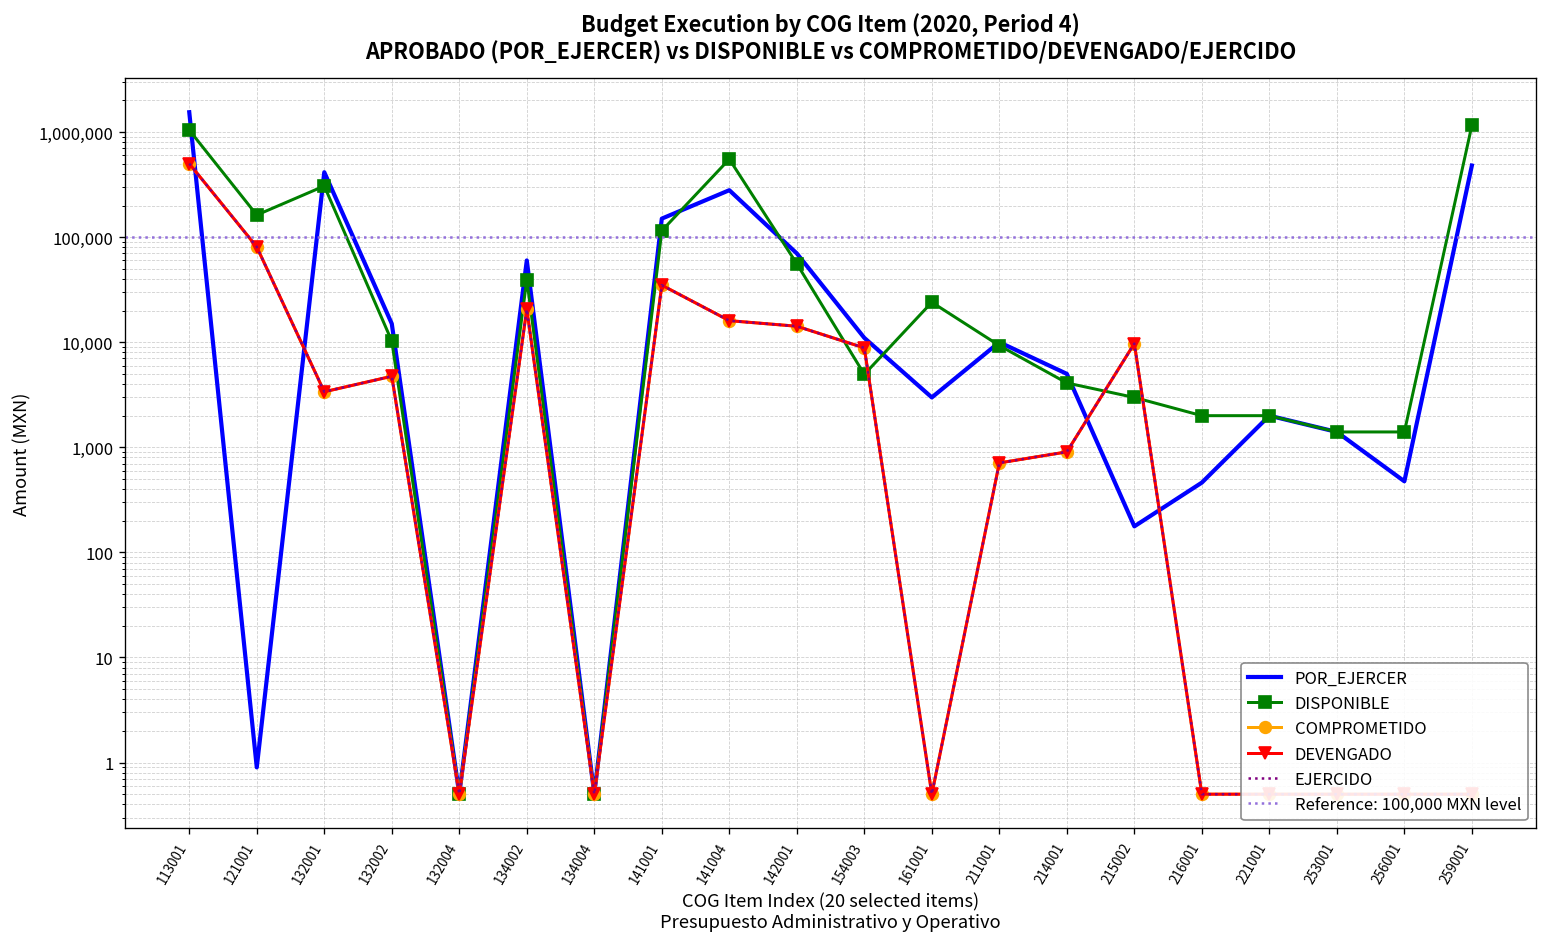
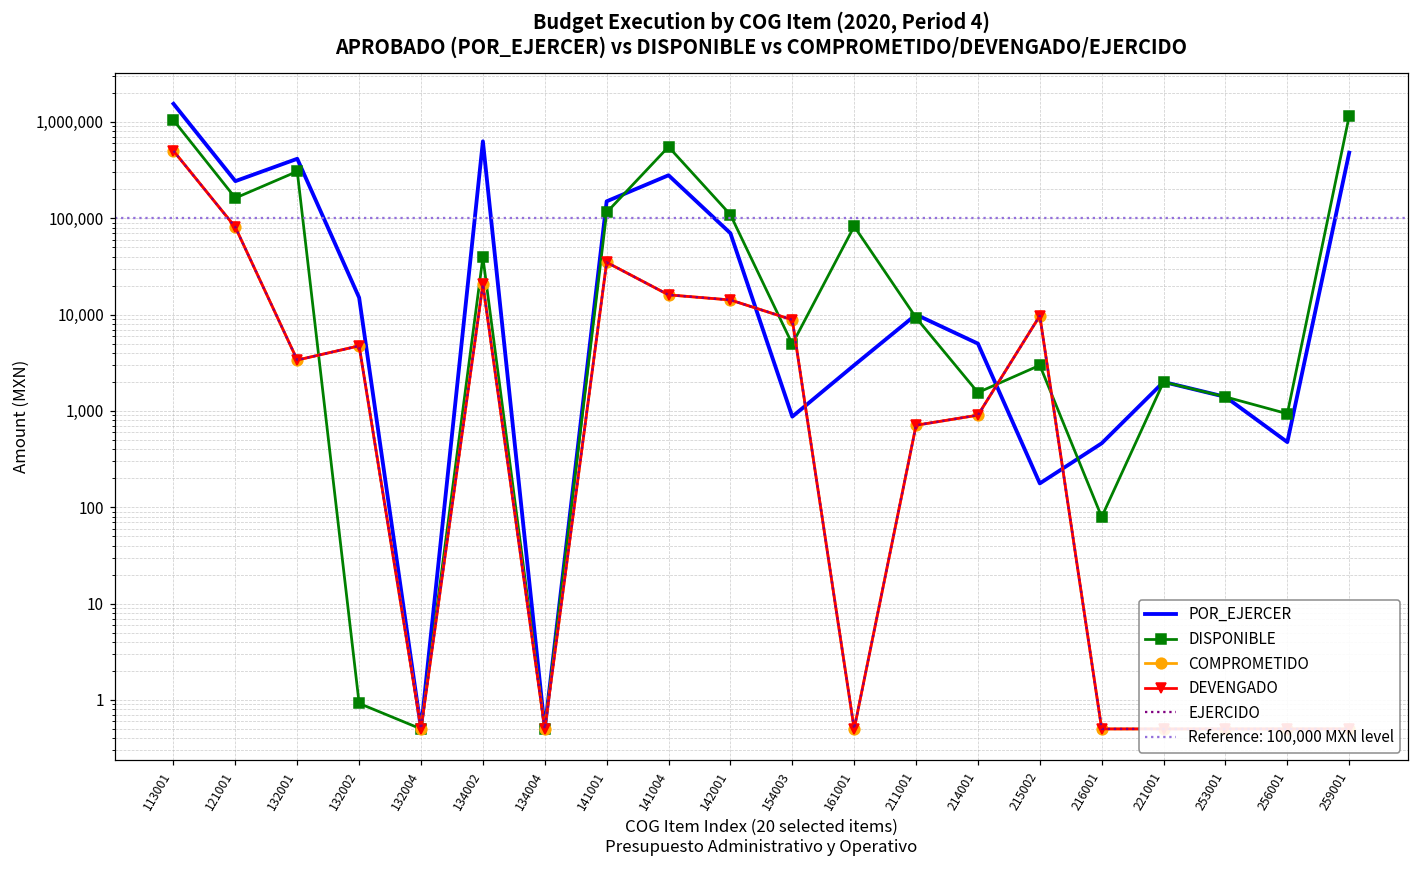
  {
    "POR_EJERCER": {
      "113001": "1,500,000",
-     "121001": "0.9",
+     "121001": "240,000",
      "132001": "400,000",
      "132002": "15,000",
-     "134002": "60,000",
+     "134002": "600,000",
      "141001": "150,000",
      "141004": "280,000",
      "142001": "70,000",
-     "154003": "11,000",
+     "154003": "900",
      "161001": "3,000",
      "211001": "10,000",
      "214001": "5,000",
      "215002": "180",
      "216001": "500",
      "256001": "500",
      "259001": "500,000"
    },
    "DISPONIBLE": {
      "113001": "1,000,000",
      "121001": "160,000",
      "132001": "310,000",
-     "132002": "10,000",
+     "132002": "0.9",
      "134002": "40,000",
      "141001": "120,000",
      "141004": "600,000",
-     "142001": "60,000",
+     "142001": "110,000",
      "154003": "5,000",
-     "161001": "24,000",
+     "161001": "80,000",
      "211001": "9,000",
-     "214001": "4,000",
+     "214001": "1,600",
      "215002": "3,000",
-     "216001": "2,000",
-     "256001": "1,400",
+     "216001": "80",
+     "256001": "900",
      "259001": "1,200,000"
    },
    "EJERCIDO": {
      "113001": "500,000",
      "121001": "80,000",
      "132001": "3,400",
      "132002": "5,000",
      "134002": "21,000",
      "141001": "35,000",
      "141004": "16,000",
      "142001": "14,000",
      "154003": "9,000",
      "161001": "0.5",
      "211001": "700",
      "214001": "900",
      "215002": "10,000",
      "216001": "0.5"
    }
  }
